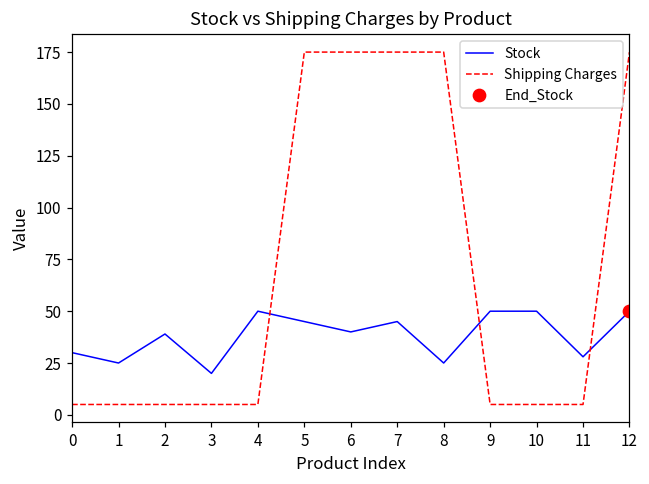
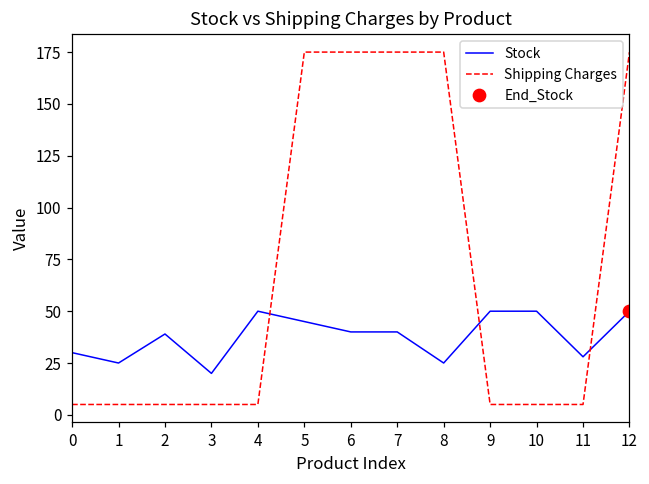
  {
    "Stock": {
      "0": 30,
      "1": 25,
      "2": 39,
      "3": 20,
      "4": 50,
      "5": 45,
      "6": 40,
-     "7": 45,
+     "7": 40,
      "8": 25,
      "9": 50,
      "10": 50,
      "11": 28
    }
  }
